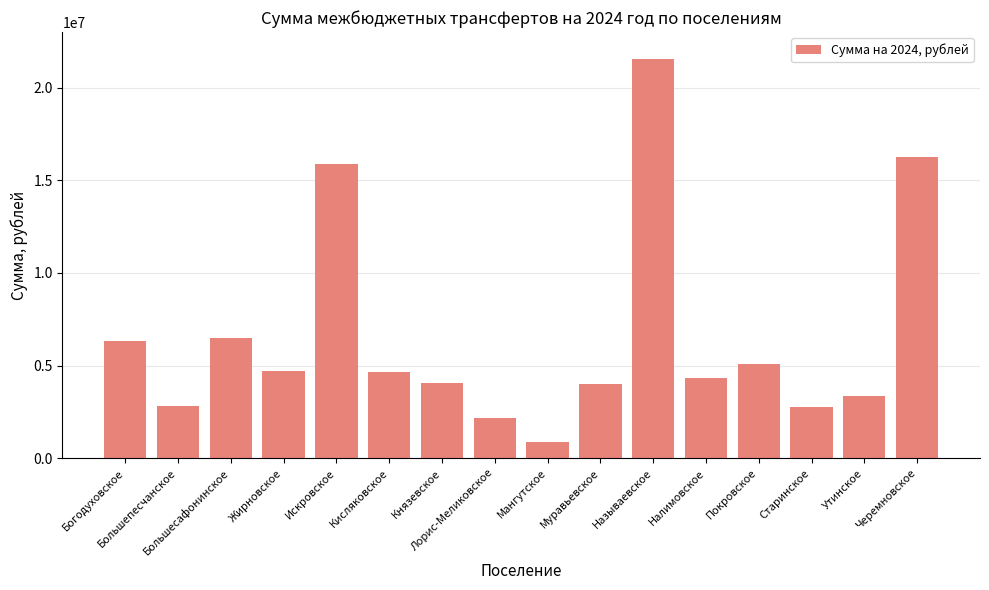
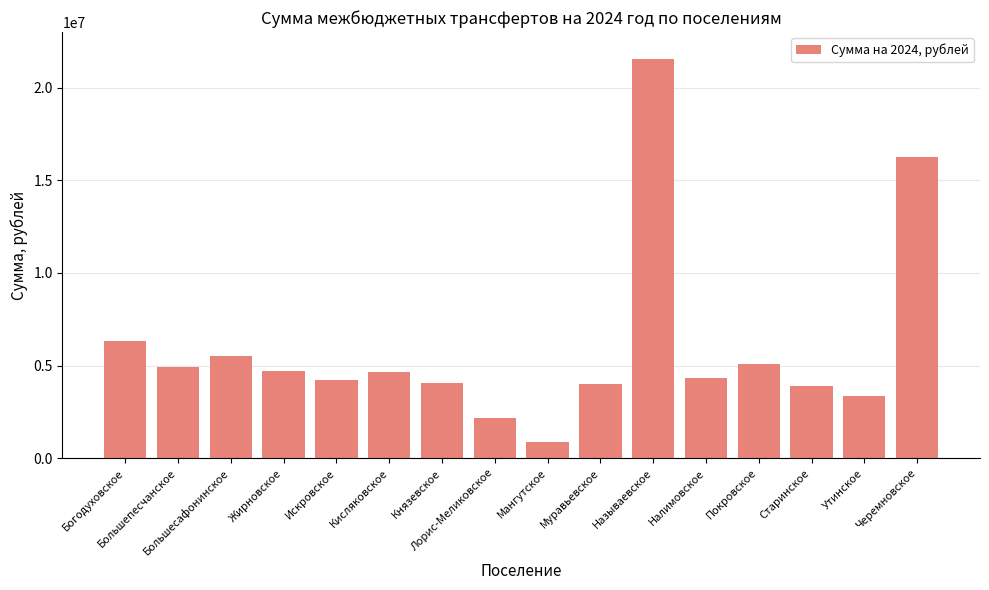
  {
    "Богодуховское": 6300000,
-   "Большепесчанское": 2800000,
-   "Большесафонинское": 6500000,
+   "Большепесчанское": 4900000,
+   "Большесафонинское": 5500000,
    "Жирновское": 4700000,
-   "Искровское": 15900000,
+   "Искровское": 4200000,
    "Кисляковское": 4600000,
    "Князевское": 4000000,
    "Лорис-Меликовское": 2200000,
    "Мангутское": 900000,
    "Муравьевское": 4000000,
    "Называевское": 21600000,
    "Налимовское": 4300000,
    "Покровское": 5100000,
-   "Старинское": 2800000,
+   "Старинское": 3900000,
    "Утинское": 3400000,
    "Черемновское": 16300000
  }
